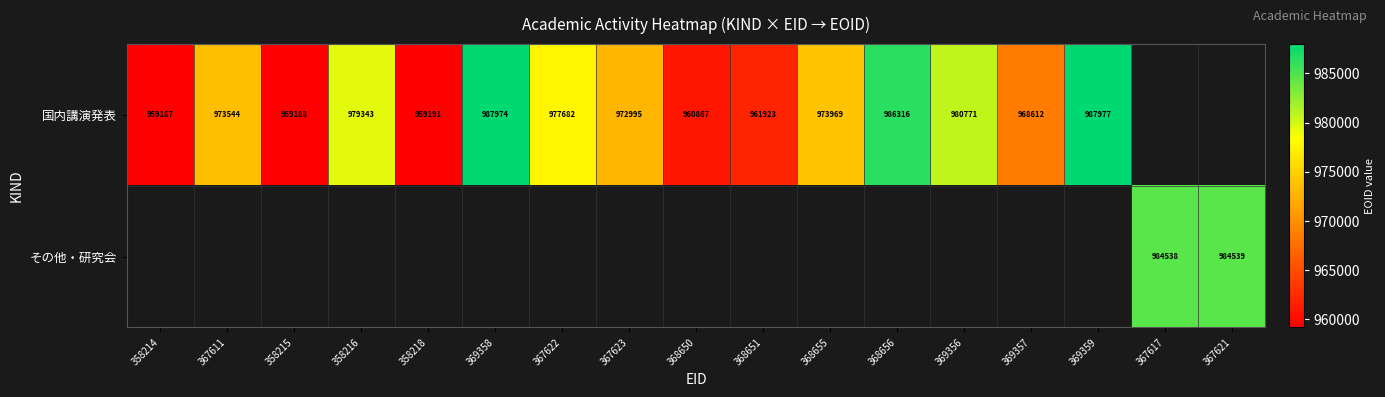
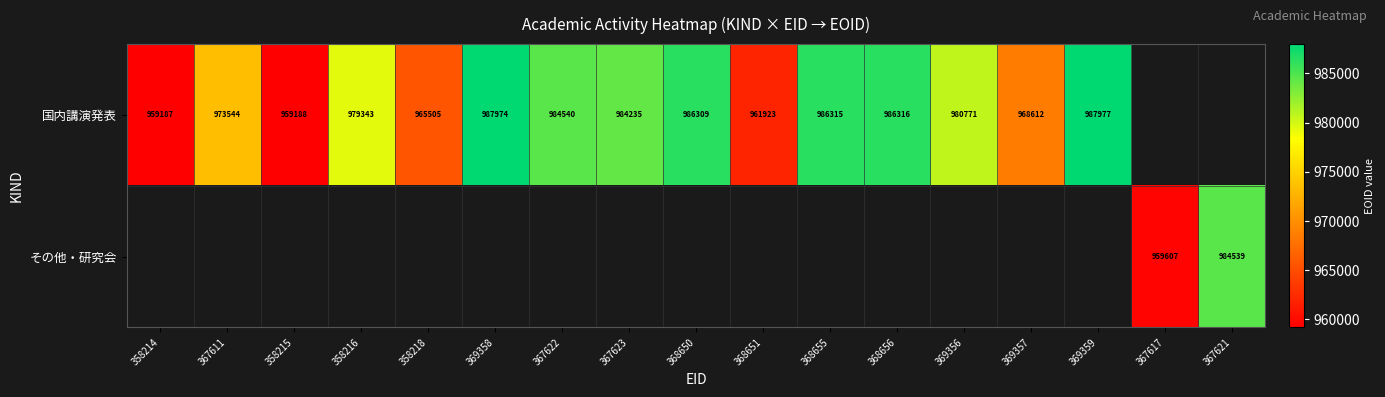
  {
    "国内講演発表": {
      "358214": 959187,
      "367611": 973544,
      "358215": 959188,
      "358216": 979343,
-     "358218": 959191,
+     "358218": 965505,
      "369358": 987974,
-     "367622": 977682,
-     "367623": 972995,
-     "368650": 960867,
+     "367622": 984540,
+     "367623": 984235,
+     "368650": 986309,
      "368651": 961923,
-     "368655": 973969,
+     "368655": 986315,
      "368656": 986316,
      "369356": 980771,
      "369357": 968612,
      "369359": 987977
    },
    "その他・研究会": {
-     "367617": 984538,
+     "367617": 959607,
      "367621": 984539
    }
  }
